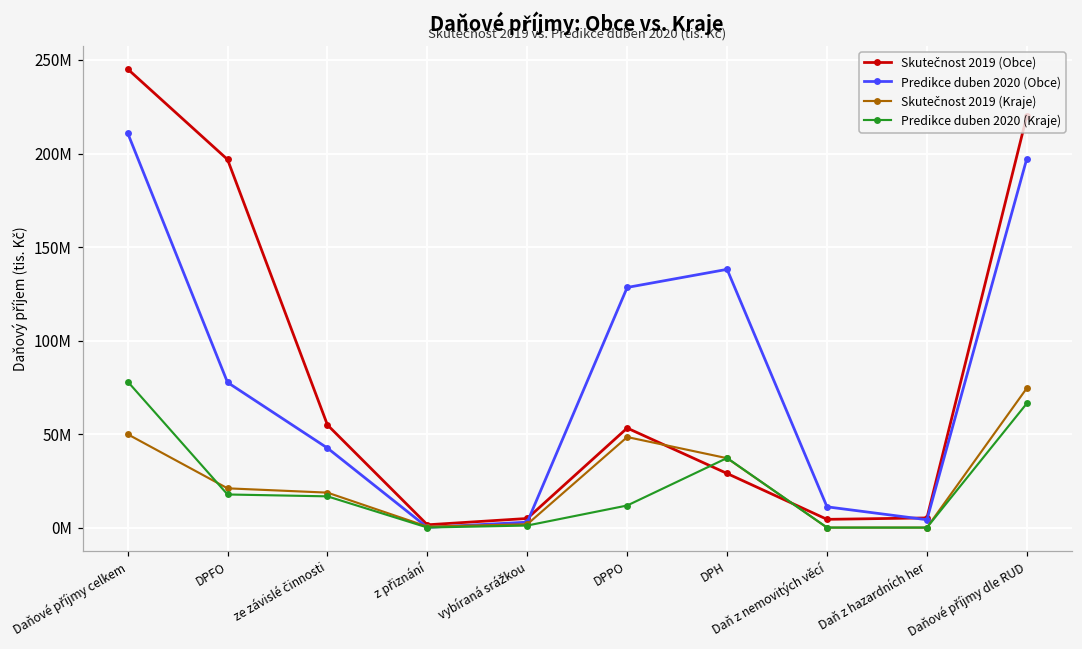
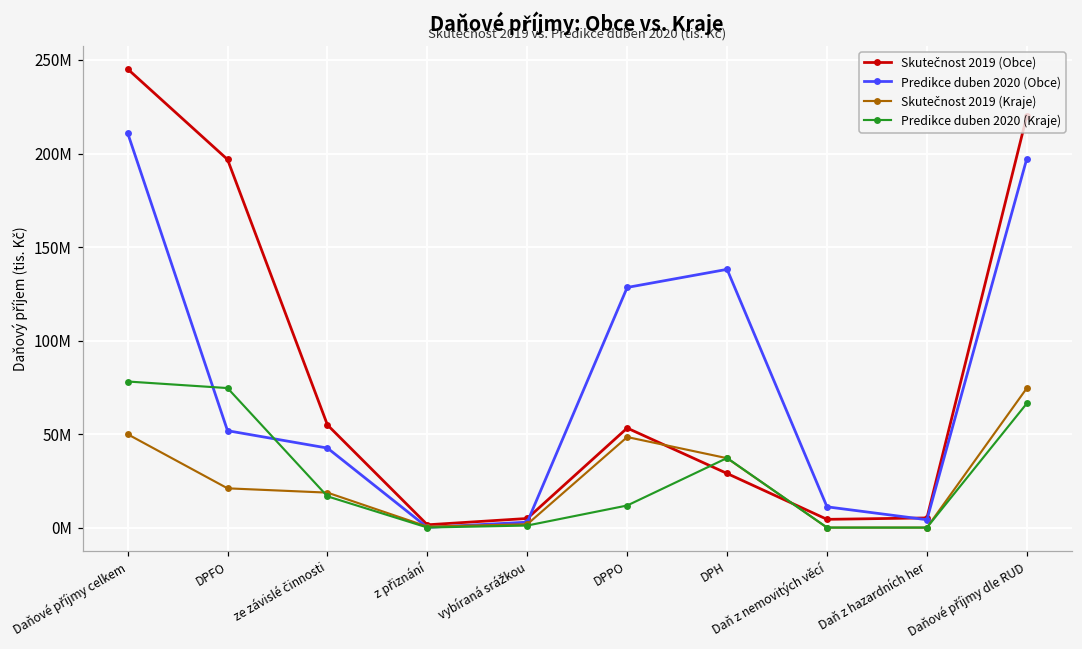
  {
    "Skutečnost 2019 (Obce)": {
      "Daňové příjmy celkem": 245000000,
      "DPFO": 197000000,
      "ze závislé činnosti": 55000000,
      "vybíraná srážkou": 5000000,
      "DPPO": 53000000,
      "DPH": 29000000,
      "Daň z nemovitých věcí": 4000000
    },
    "Predikce duben 2020 (Obce)": {
      "Daňové příjmy celkem": 211000000,
-     "DPFO": 78000000,
+     "DPFO": 52000000,
      "ze závislé činnosti": 43000000,
      "DPPO": 128000000,
      "DPH": 138000000,
      "Daň z nemovitých věcí": 11000000,
      "Daňové příjmy dle RUD": 197000000
    },
    "Skutečnost 2019 (Kraje)": {
      "Daňové příjmy celkem": 50000000,
      "DPFO": 21000000,
      "ze závislé činnosti": 19000000,
      "DPPO": 48000000,
      "Daňové příjmy dle RUD": 75000000
    },
    "Predikce duben 2020 (Kraje)": {
      "Daňové příjmy celkem": 78000000,
-     "DPFO": 18000000,
+     "DPFO": 75000000,
      "ze závislé činnosti": 17000000,
      "DPPO": 12000000,
      "Daňové příjmy dle RUD": 66000000
    }
  }
